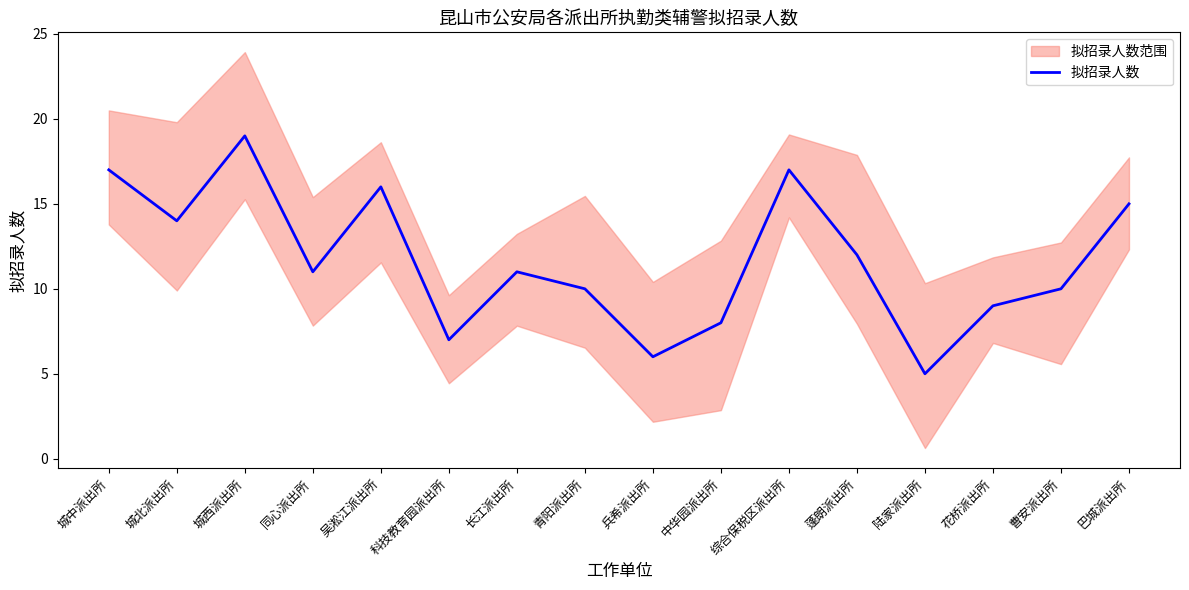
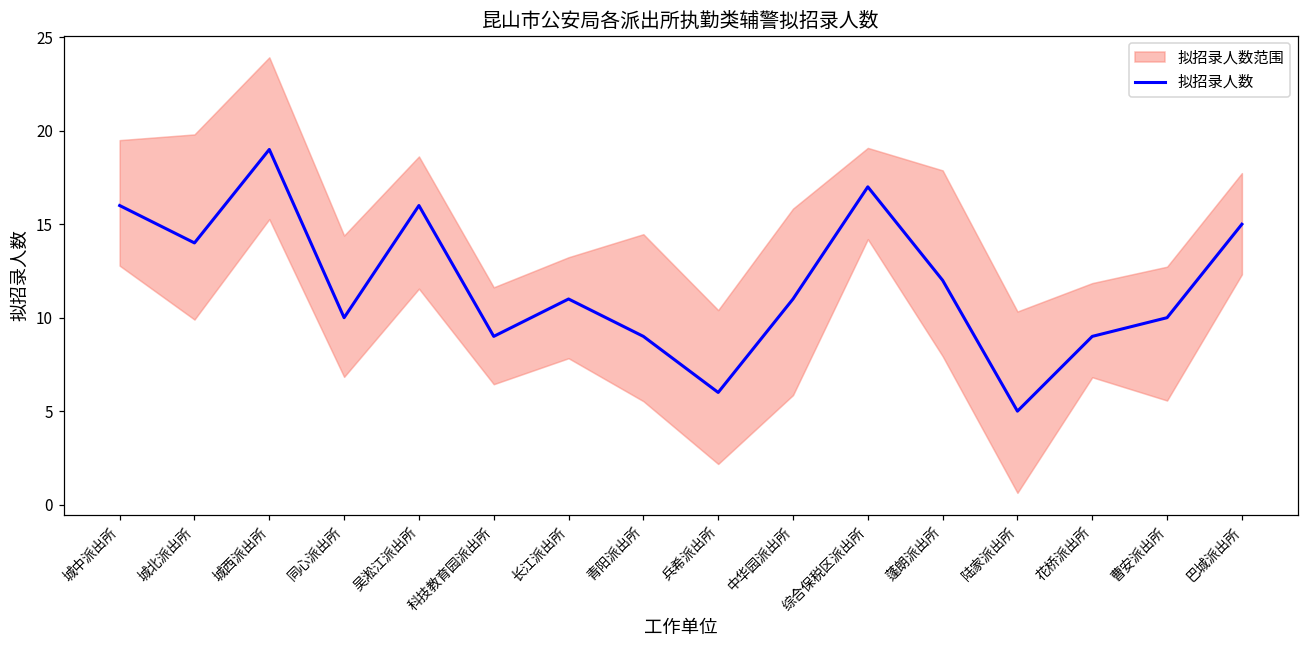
  {
    "拟招录人数": {
-     "城中派出所": 17,
+     "城中派出所": 16,
      "城北派出所": 14,
      "城西派出所": 19,
-     "同心派出所": 11,
+     "同心派出所": 10,
      "吴淞江派出所": 16,
-     "科技教育园派出所": 7,
+     "科技教育园派出所": 9,
      "长江派出所": 11,
-     "青阳派出所": 10,
+     "青阳派出所": 9,
      "兵希派出所": 6,
-     "中华园派出所": 8,
+     "中华园派出所": 11,
      "综合保税区派出所": 17,
      "蓬朗派出所": 12,
      "陆家派出所": 5,
      "花桥派出所": 9,
      "曹安派出所": 10,
      "巴城派出所": 15
    }
  }
